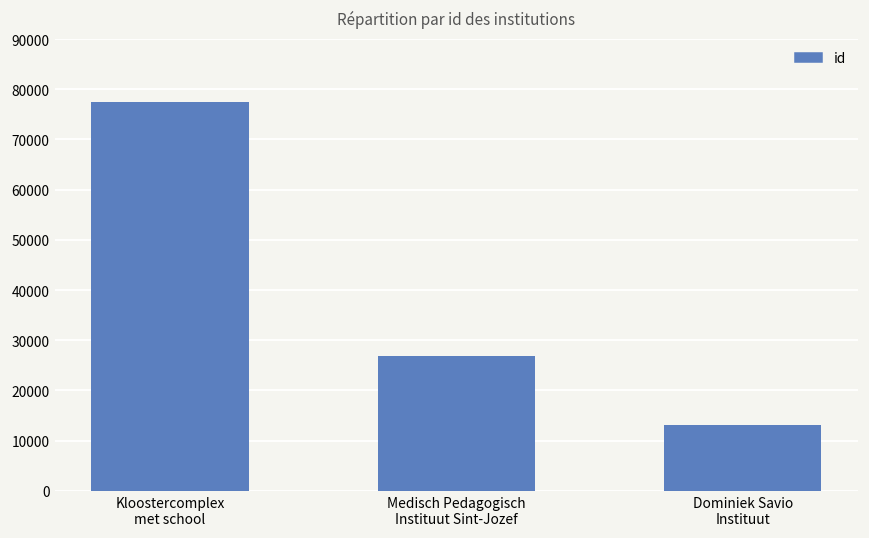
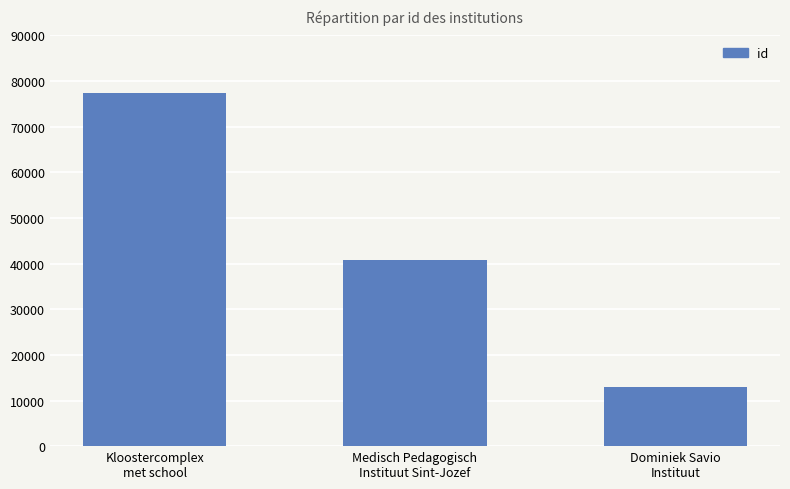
  {
    "Kloostercomplex met school": 77000,
-   "Medisch Pedagogisch Instituut Sint-Jozef": 27000,
+   "Medisch Pedagogisch Instituut Sint-Jozef": 41000,
    "Dominiek Savio Instituut": 13000
  }
